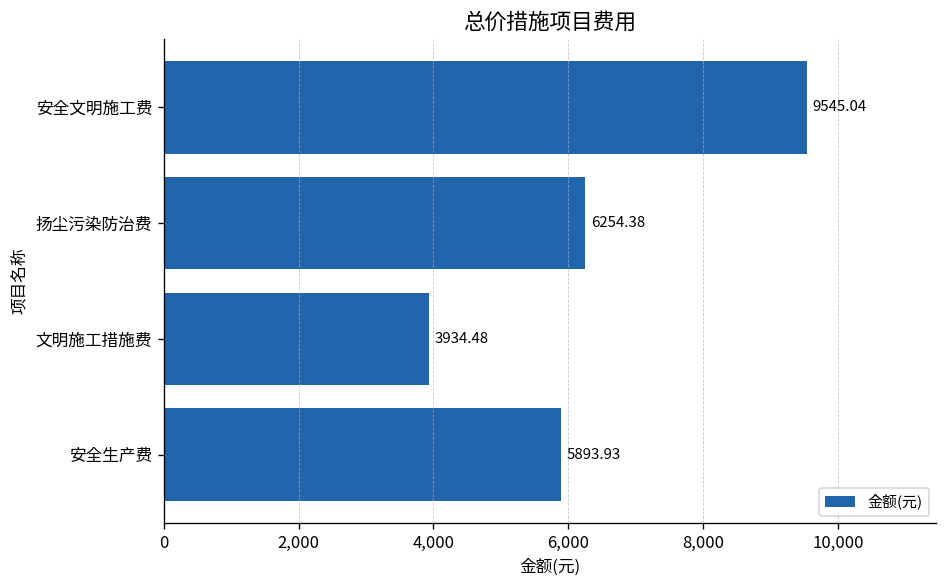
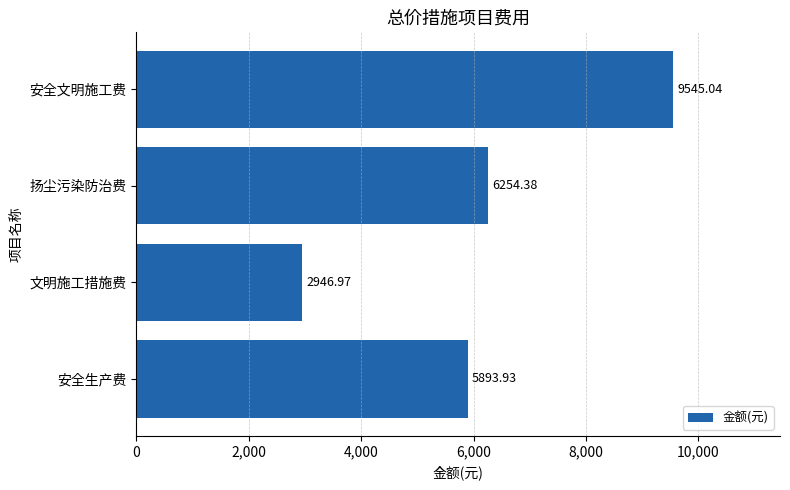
  {
    "安全文明施工费": 9545.04,
    "扬尘污染防治费": 6254.38,
-   "文明施工措施费": 3934.48,
+   "文明施工措施费": 2946.97,
    "安全生产费": 5893.93
  }
